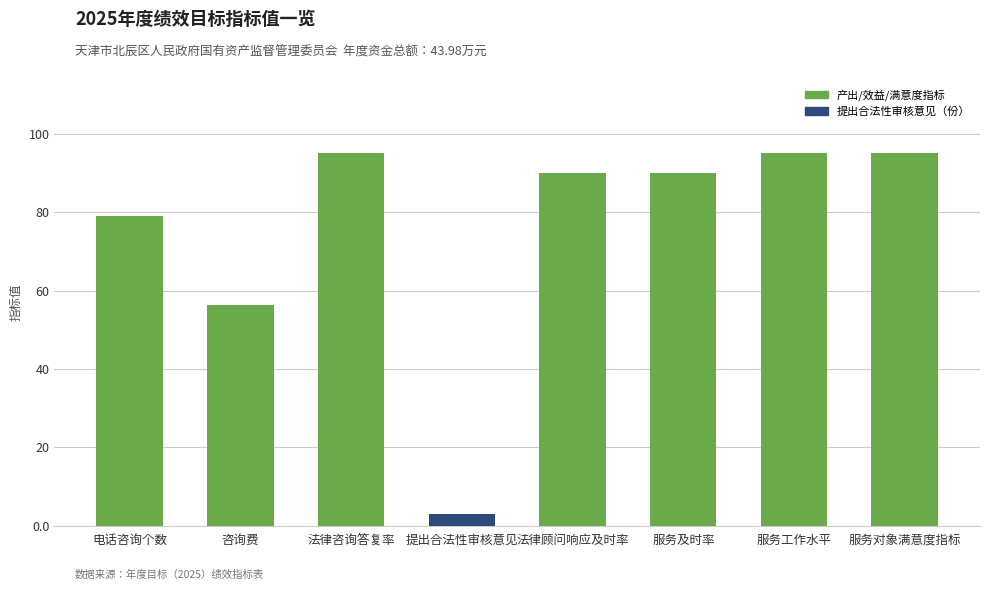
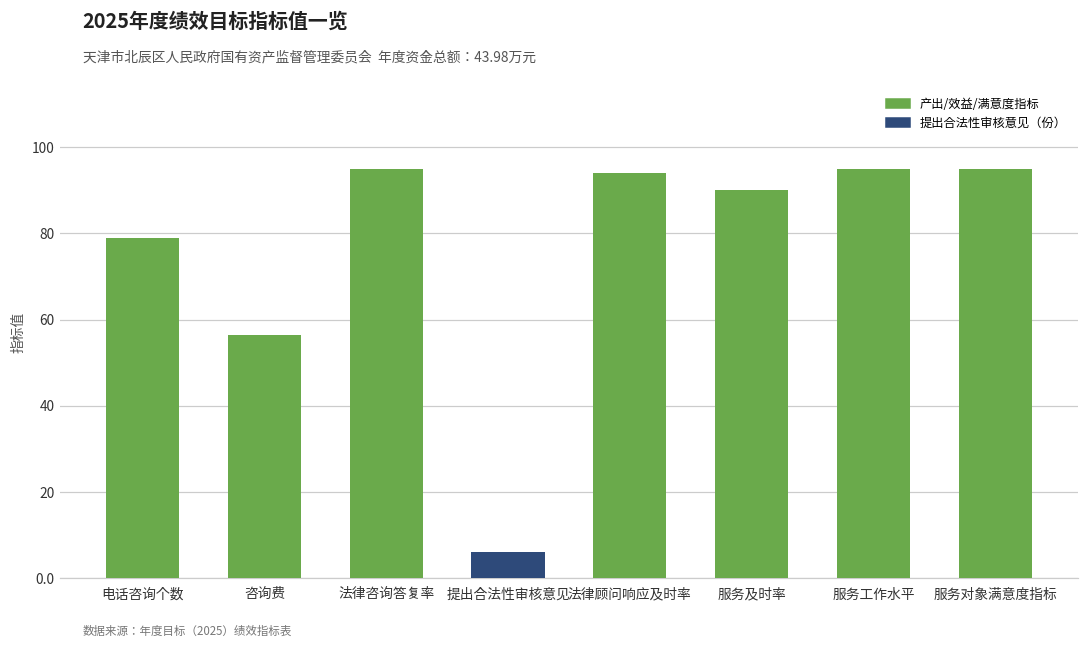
  {
    "电话咨询个数": 79,
    "咨询费": 56,
    "法律咨询答复率": 95,
-   "提出合法性审核意见": 3,
-   "法律顾问响应及时率": 90,
+   "提出合法性审核意见": 6,
+   "法律顾问响应及时率": 94,
    "服务及时率": 90,
    "服务工作水平": 95,
    "服务对象满意度指标": 95
  }
